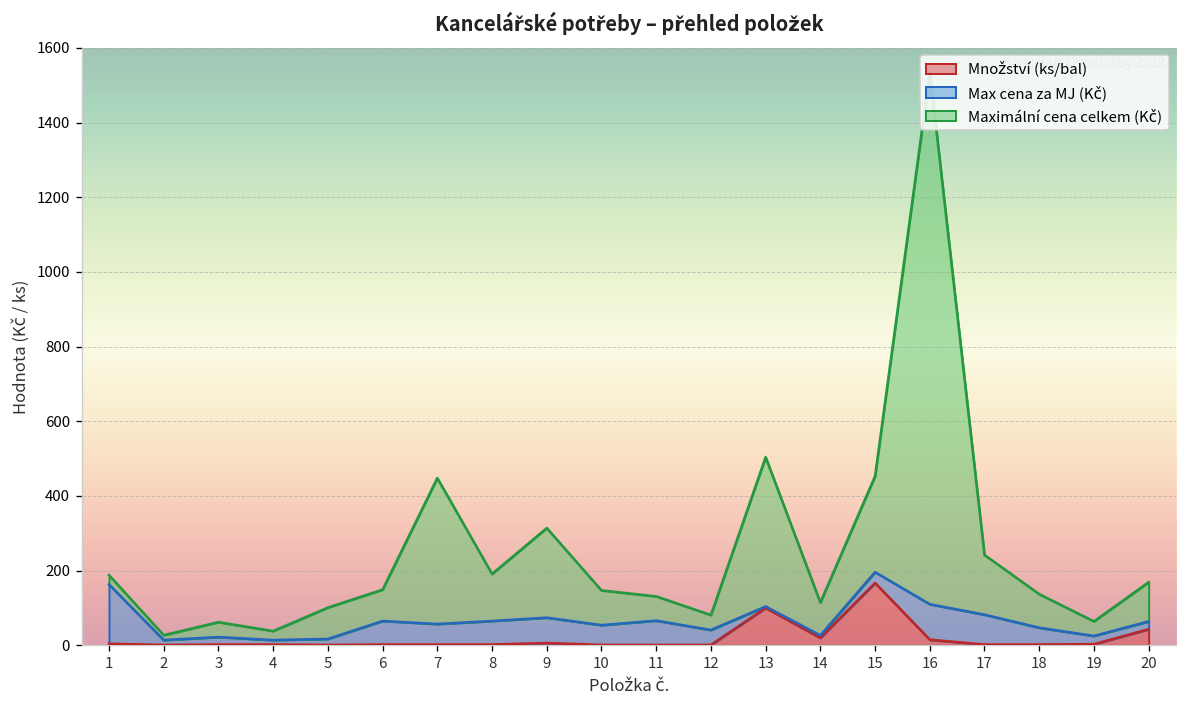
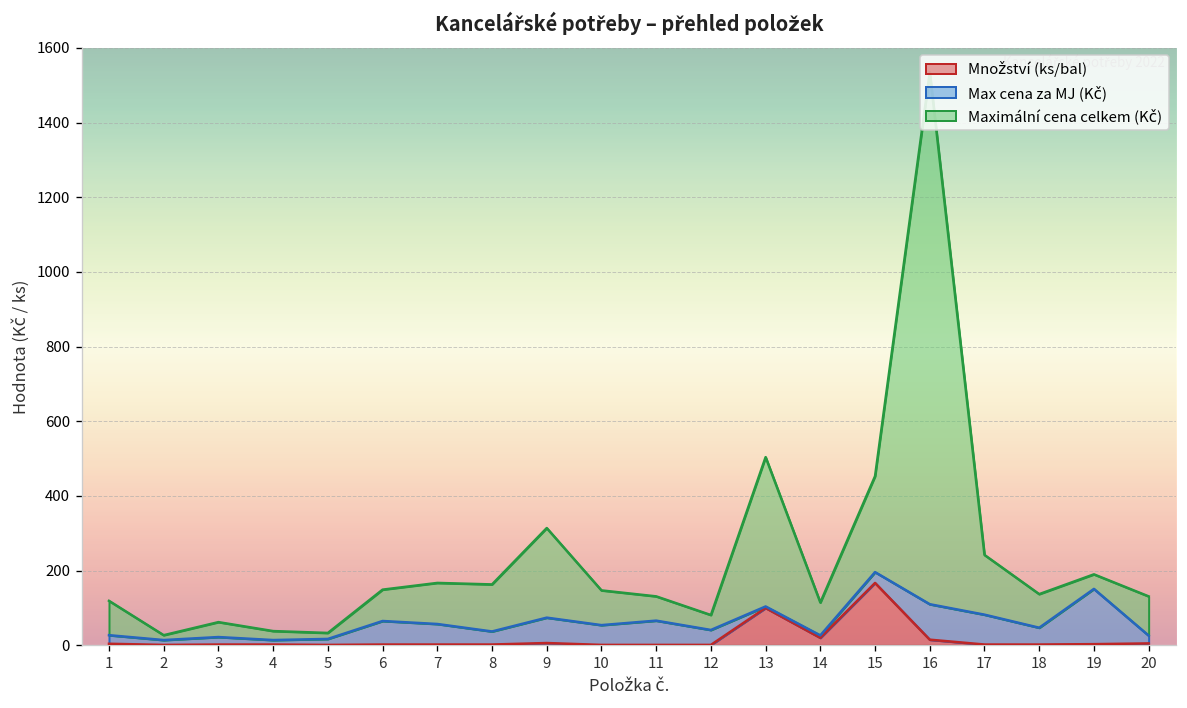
  {
    "Množství (ks/bal)": {
      "1": 0,
      "2": 0,
      "3": 0,
      "4": 0,
      "5": 0,
      "6": 0,
      "7": 0,
      "8": 0,
      "9": 10,
      "10": 0,
      "11": 0,
      "12": 0,
      "15": 170,
      "16": 20,
      "17": 0,
      "18": 0,
      "19": 0,
-     "20": 40
+     "20": 10
    },
    "Max cena za MJ (Kč)": {
-     "1": 160,
+     "1": 20,
      "2": 10,
      "3": 20,
      "4": 10,
      "5": 20,
      "6": 60,
      "7": 60,
-     "8": 60,
+     "8": 40,
      "9": 70,
      "10": 50,
      "11": 70,
      "12": 40,
      "15": 30,
      "16": 100,
      "17": 80,
      "18": 50,
-     "19": 20,
+     "19": 150,
      "20": 20
    },
    "Maximální cena celkem (Kč)": {
-     "1": 30,
+     "1": 90,
      "2": 10,
      "3": 40,
      "4": 20,
-     "5": 80,
+     "5": 20,
      "6": 80,
-     "7": 390,
+     "7": 110,
      "8": 130,
      "9": 240,
      "10": 90,
      "11": 70,
      "12": 40,
      "13": 400,
      "14": 90,
      "15": 260,
      "17": 160,
      "18": 90,
      "19": 40,
      "20": 110
    }
  }
